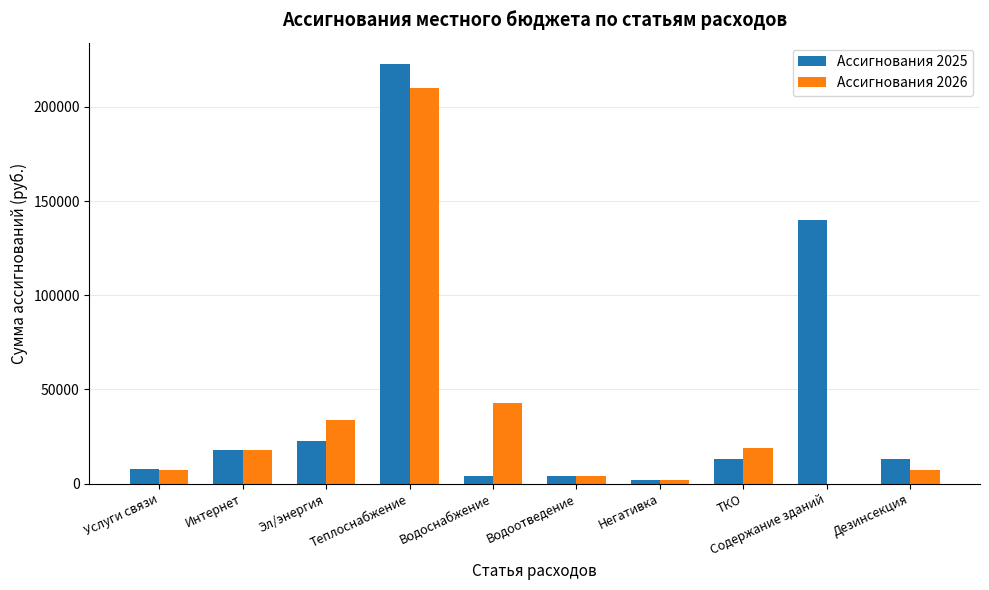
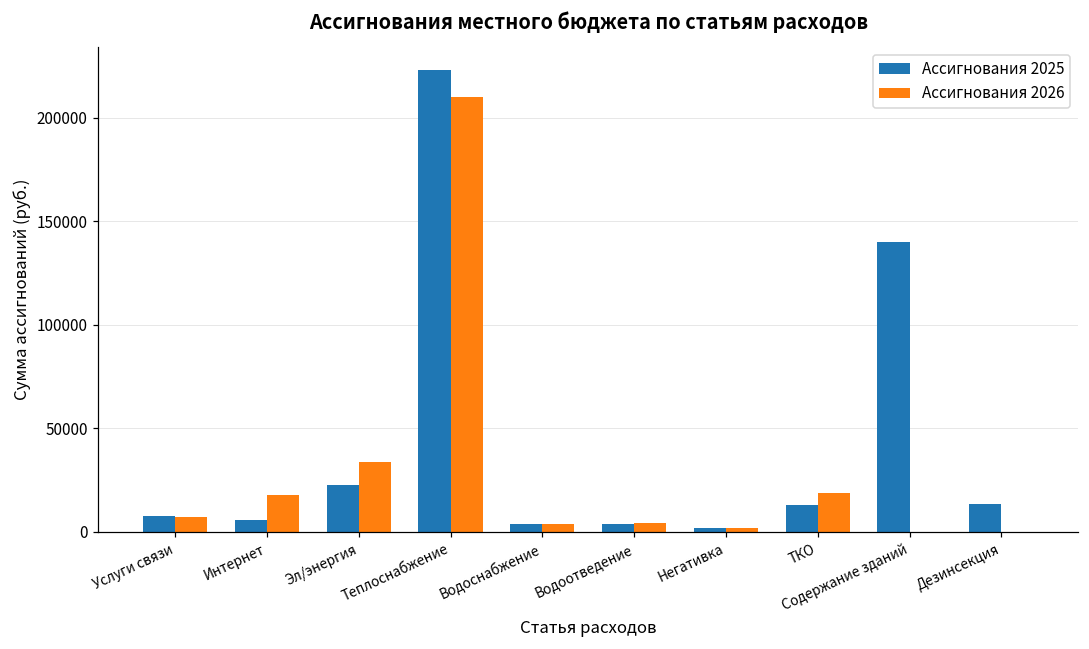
  {
    "Ассигнования 2025": {
      "Услуги связи": 8000,
-     "Интернет": 18000,
+     "Интернет": 6000,
      "Эл/энергия": 23000,
      "Теплоснабжение": 223000,
      "Водоснабжение": 4000,
      "Водоотведение": 4000,
      "Негативка": 2000,
      "ТКО": 13000,
      "Содержание зданий": 140000,
      "Дезинсекция": 13000
    },
    "Ассигнования 2026": {
      "Услуги связи": 7000,
      "Интернет": 18000,
      "Эл/энергия": 34000,
      "Теплоснабжение": 210000,
-     "Водоснабжение": 43000,
+     "Водоснабжение": 4000,
      "Водоотведение": 4000,
      "Негативка": 2000,
      "ТКО": 19000,
      "Содержание зданий": 0,
-     "Дезинсекция": 7000
+     "Дезинсекция": 0
    }
  }
